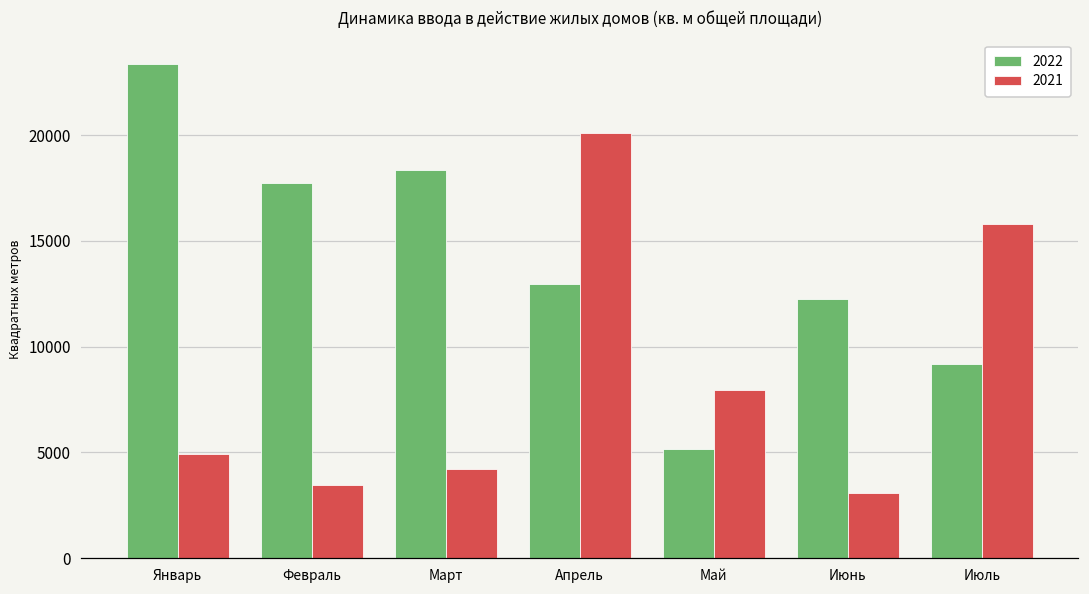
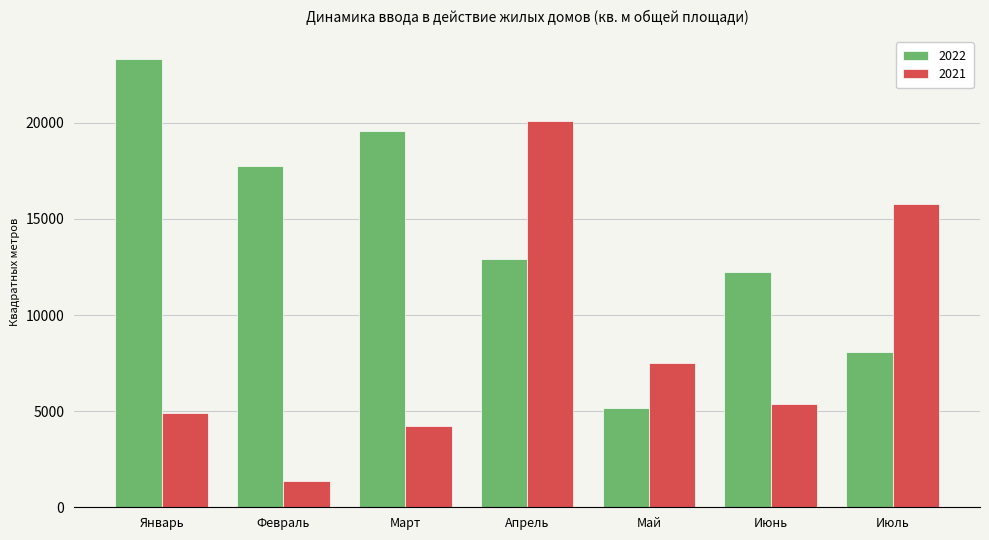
  {
    "2022": {
      "Январь": 23300,
      "Февраль": 17700,
-     "Март": 18300,
+     "Март": 19600,
      "Апрель": 12900,
      "Май": 5200,
      "Июнь": 12300,
-     "Июль": 9200
+     "Июль": 8100
    },
    "2021": {
      "Январь": 4900,
-     "Февраль": 3500,
+     "Февраль": 1400,
      "Март": 4200,
      "Апрель": 20100,
-     "Май": 7900,
-     "Июнь": 3100,
+     "Май": 7500,
+     "Июнь": 5400,
      "Июль": 15800
    }
  }
